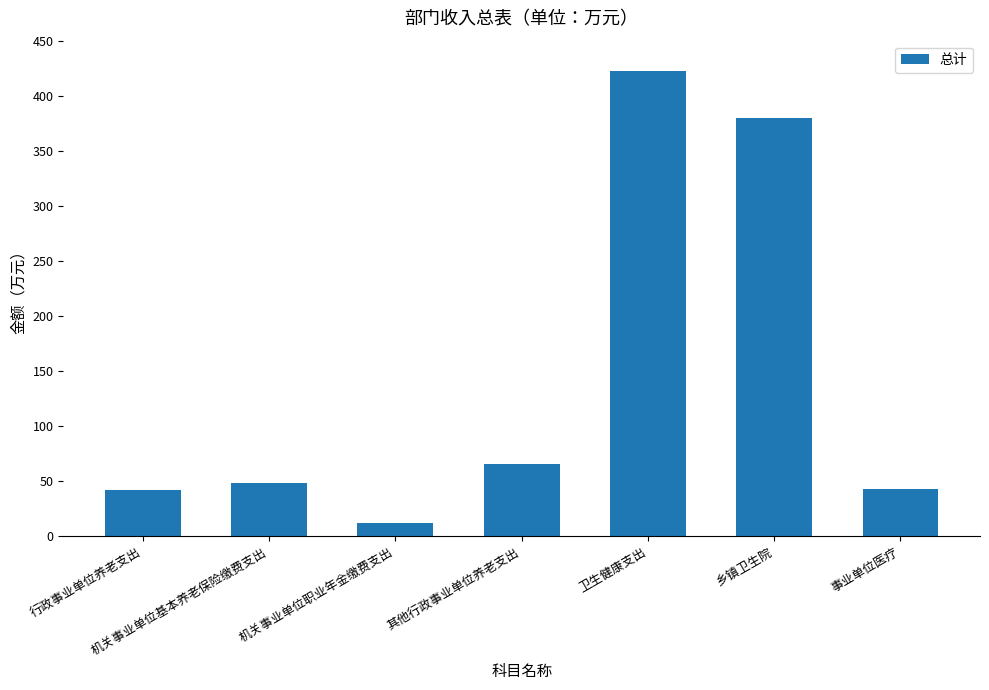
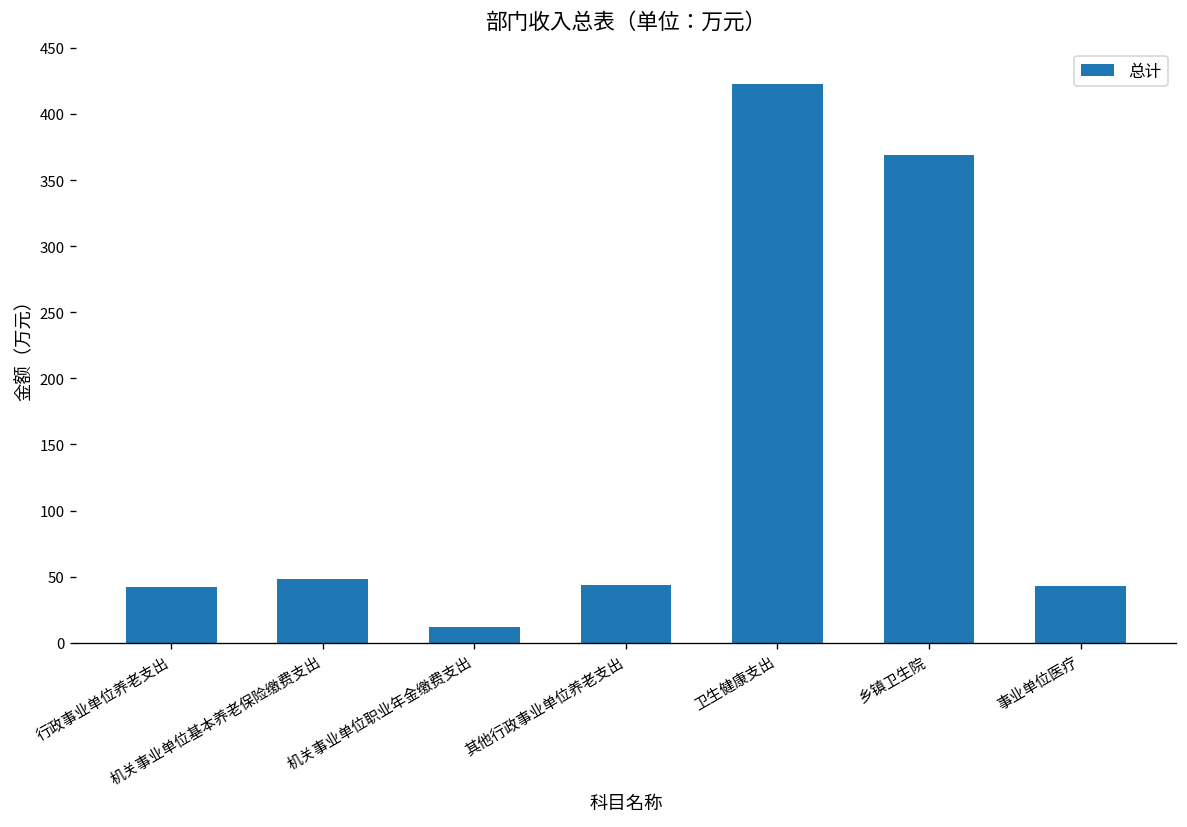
  {
    "行政事业单位养老支出": 43,
    "机关事业单位基本养老保险缴费支出": 49,
    "机关事业单位职业年金缴费支出": 12,
-   "其他行政事业单位养老支出": 66,
+   "其他行政事业单位养老支出": 44,
    "卫生健康支出": 422,
-   "乡镇卫生院": 380,
+   "乡镇卫生院": 369,
    "事业单位医疗": 43
  }
